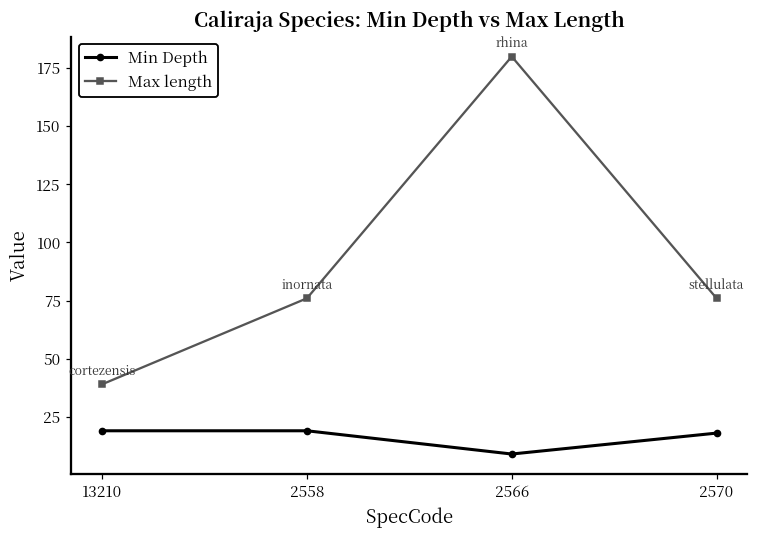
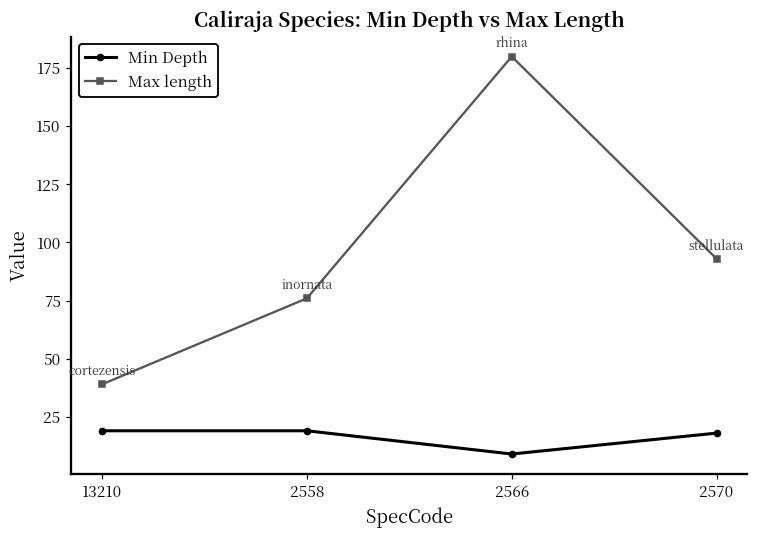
  {
    "Min Depth": {
      "13210": 19,
      "2558": 19,
      "2566": 9,
      "2570": 18
    },
    "Max length": {
      "13210": 39,
      "2558": 76,
      "2566": 180,
-     "2570": 76
+     "2570": 93
    }
  }
